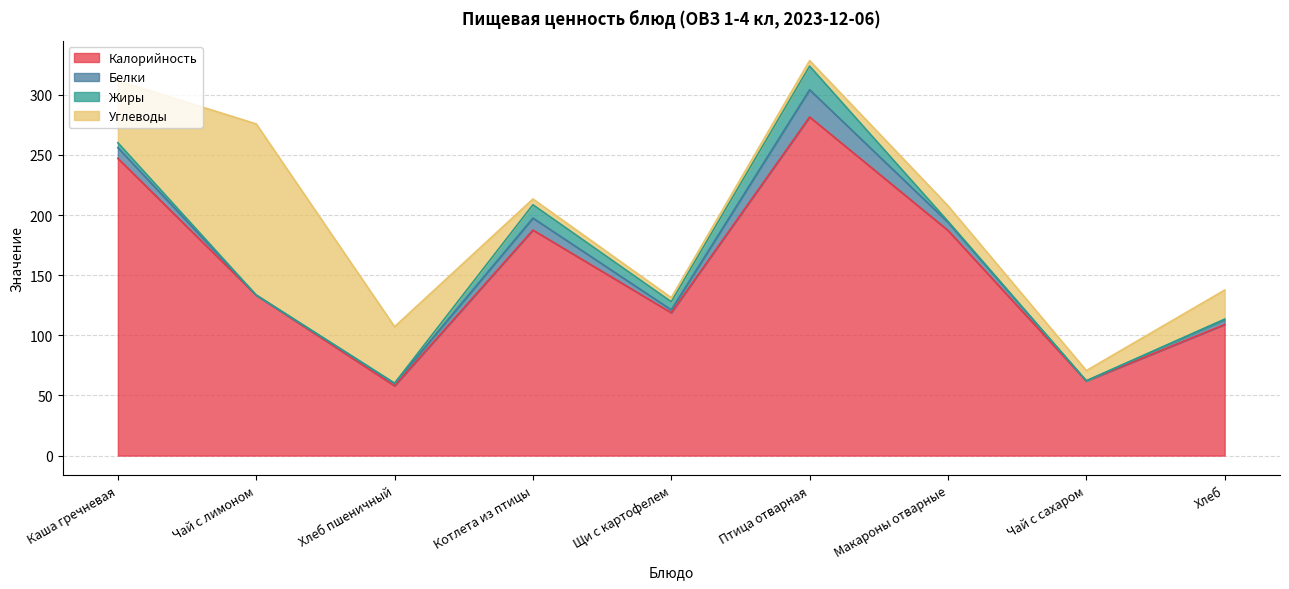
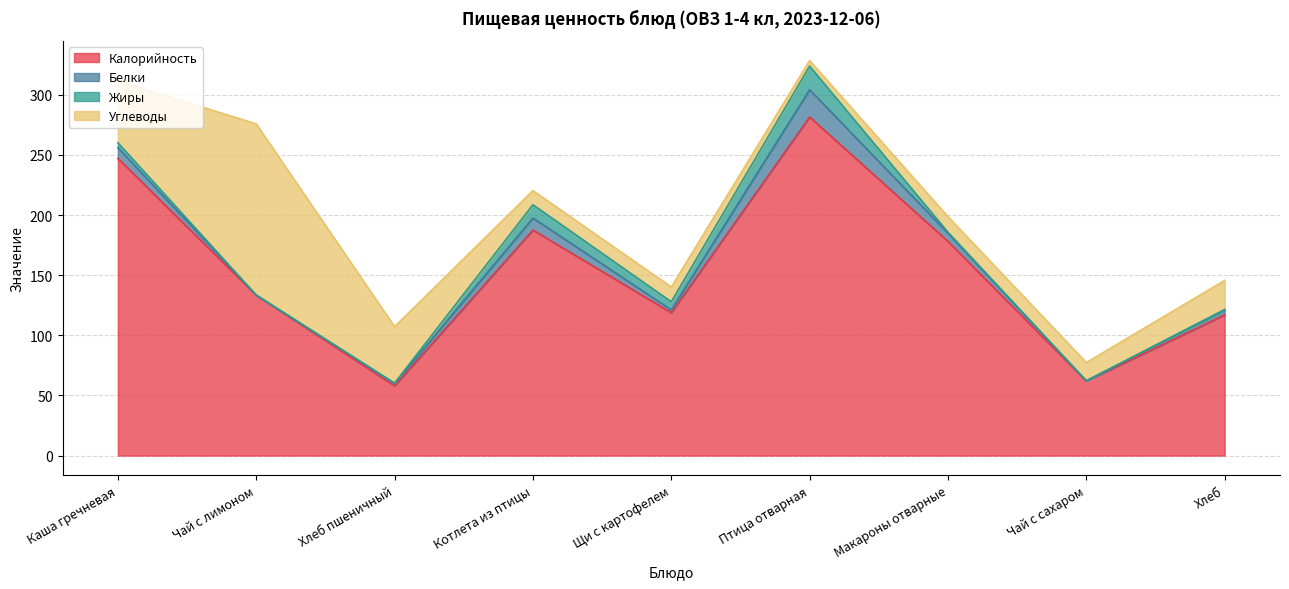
  {
    "Калорийность": {
      "Каша гречневая": 247,
      "Котлета из птицы": 188,
      "Щи с картофелем": 119,
      "Птица отварная": 282,
-     "Макароны отварные": 187,
-     "Хлеб": 109
+     "Макароны отварные": 178,
+     "Хлеб": 117
    },
    "Углеводы": {
      "Чай с лимоном": 142,
      "Хлеб пшеничный": 47,
-     "Котлета из птицы": 5,
-     "Щи с картофелем": 3,
+     "Котлета из птицы": 12,
+     "Щи с картофелем": 12,
      "Птица отварная": 5,
      "Макароны отварные": 13,
-     "Чай с сахаром": 9,
+     "Чай с сахаром": 15,
      "Хлеб": 24
    }
  }
